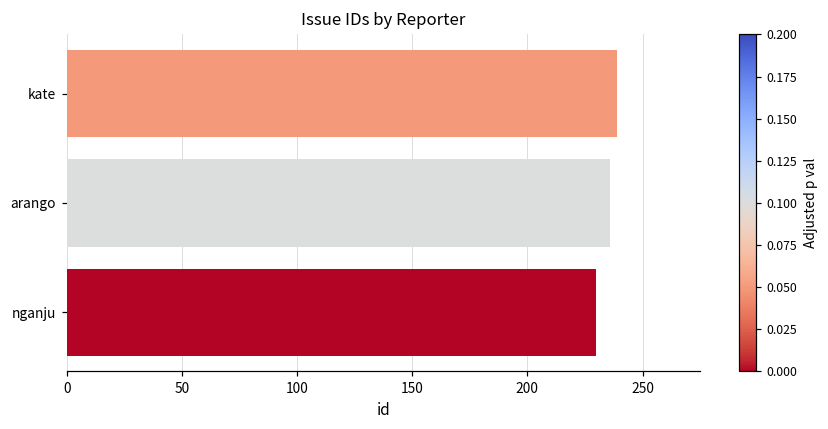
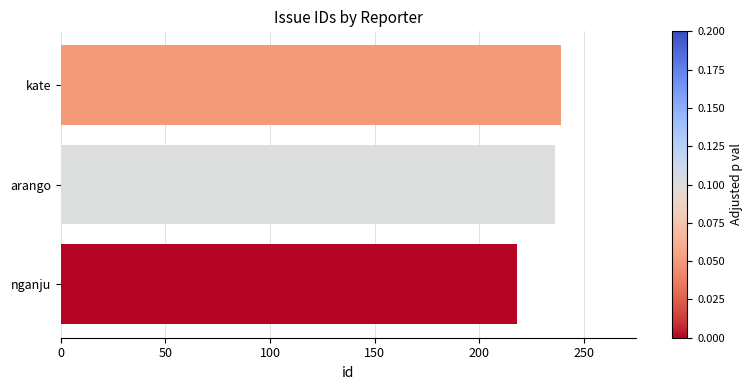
  {
    "kate": 239,
    "arango": 236,
-   "nganju": 230
+   "nganju": 218
  }
